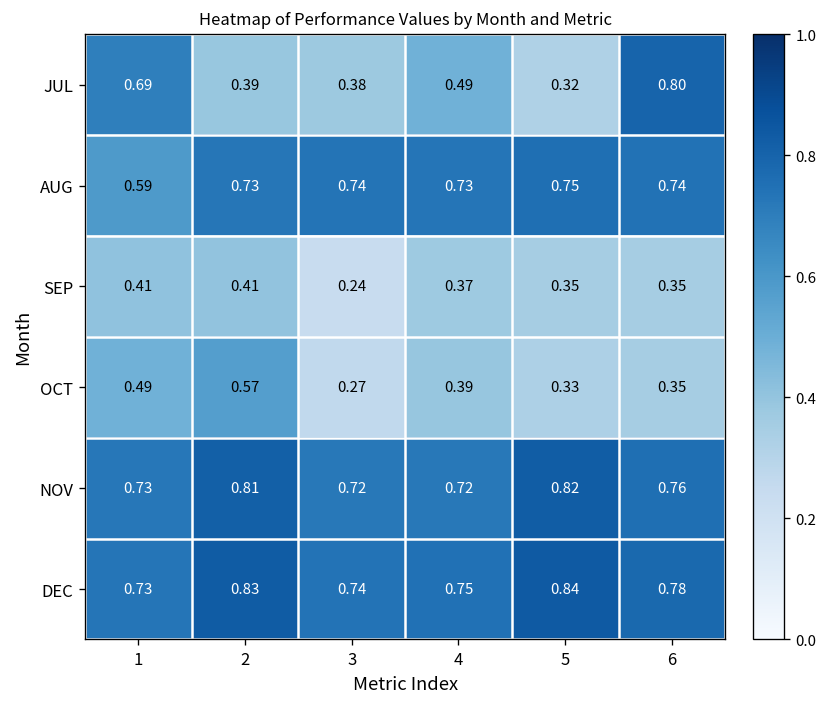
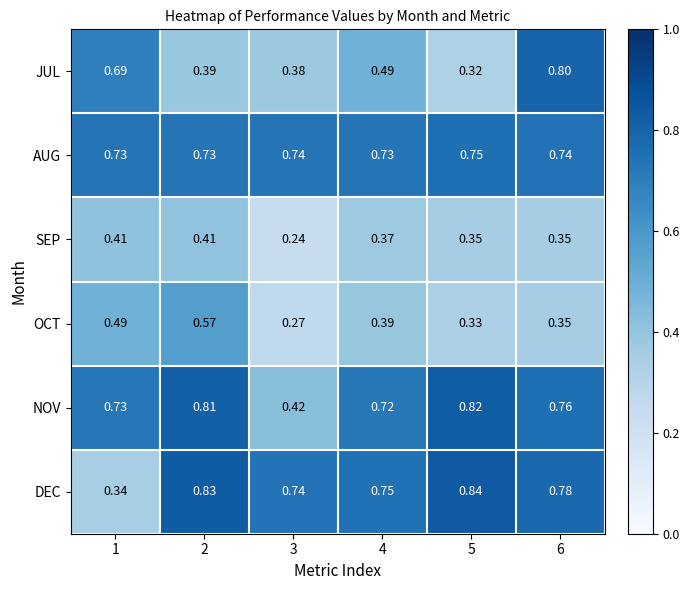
  {
    "JUL": {
      "1": 0.69,
      "2": 0.39,
      "3": 0.38,
      "4": 0.49,
      "5": 0.32,
      "6": 0.80
    },
    "AUG": {
-     "1": 0.59,
+     "1": 0.73,
      "2": 0.73,
      "3": 0.74,
      "4": 0.73,
      "5": 0.75,
      "6": 0.74
    },
    "SEP": {
      "1": 0.41,
      "2": 0.41,
      "3": 0.24,
      "4": 0.37,
      "5": 0.35,
      "6": 0.35
    },
    "OCT": {
      "1": 0.49,
      "2": 0.57,
      "3": 0.27,
      "4": 0.39,
      "5": 0.33,
      "6": 0.35
    },
    "NOV": {
      "1": 0.73,
      "2": 0.81,
-     "3": 0.72,
+     "3": 0.42,
      "4": 0.72,
      "5": 0.82,
      "6": 0.76
    },
    "DEC": {
-     "1": 0.73,
+     "1": 0.34,
      "2": 0.83,
      "3": 0.74,
      "4": 0.75,
      "5": 0.84,
      "6": 0.78
    }
  }
